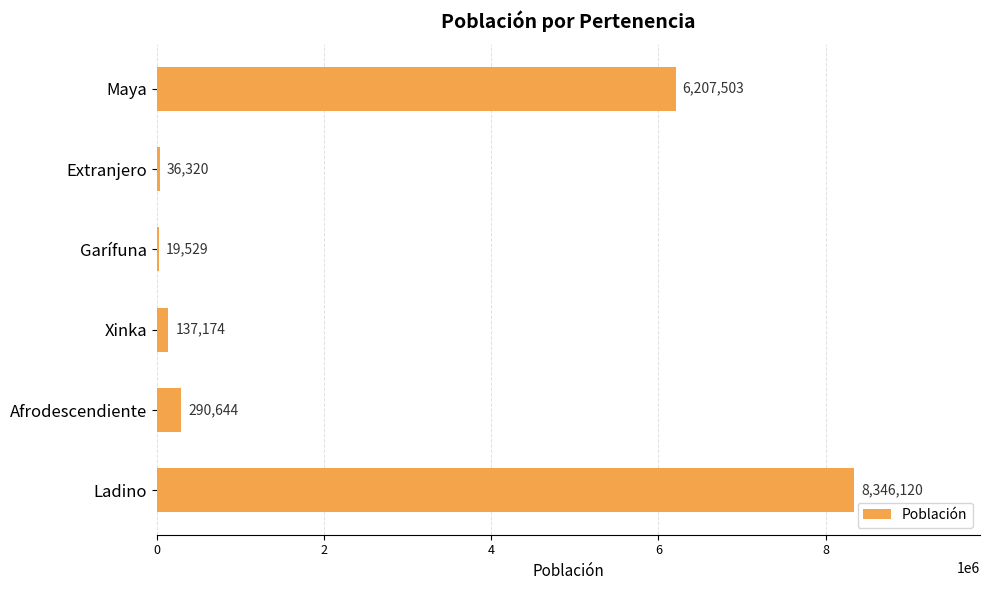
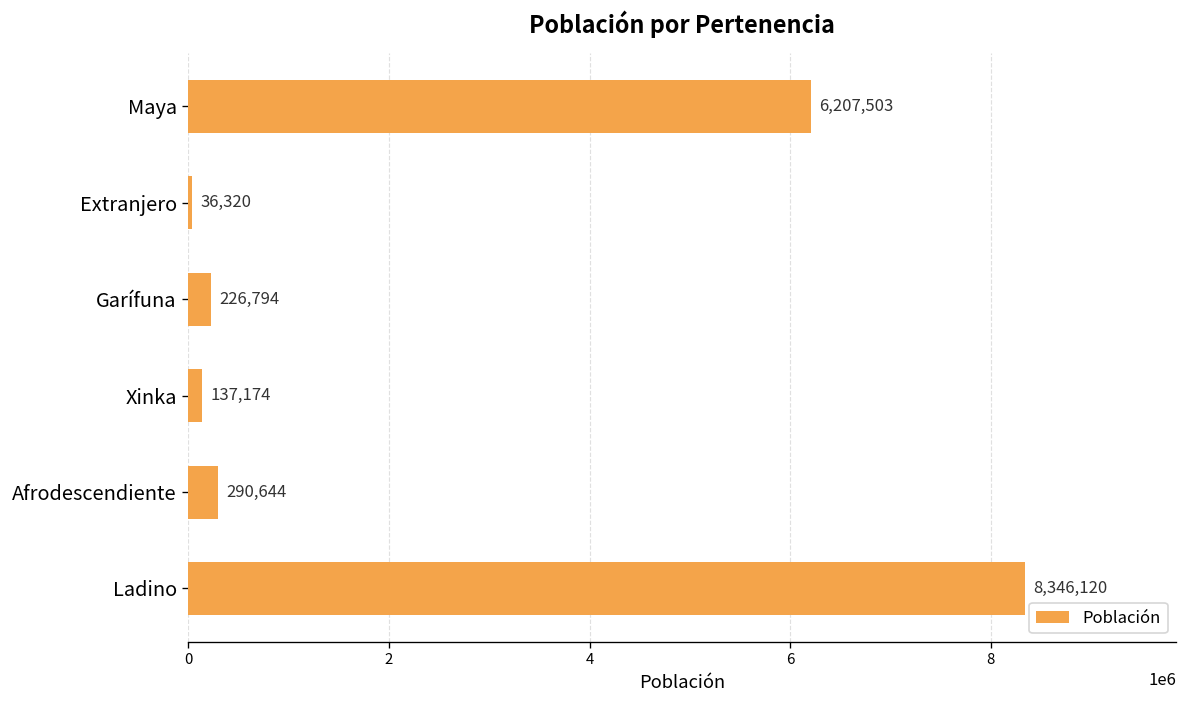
  {
    "Maya": "6,207,503",
    "Extranjero": "36,320",
-   "Garífuna": "19,529",
+   "Garífuna": "226,794",
    "Xinka": "137,174",
    "Afrodescendiente": "290,644",
    "Ladino": "8,346,120"
  }
